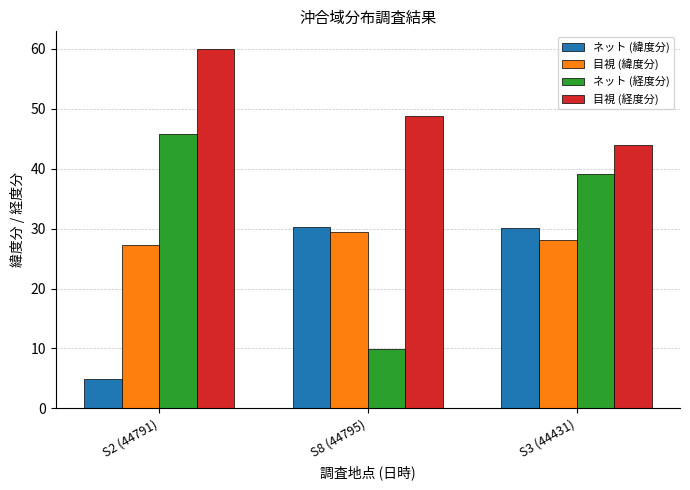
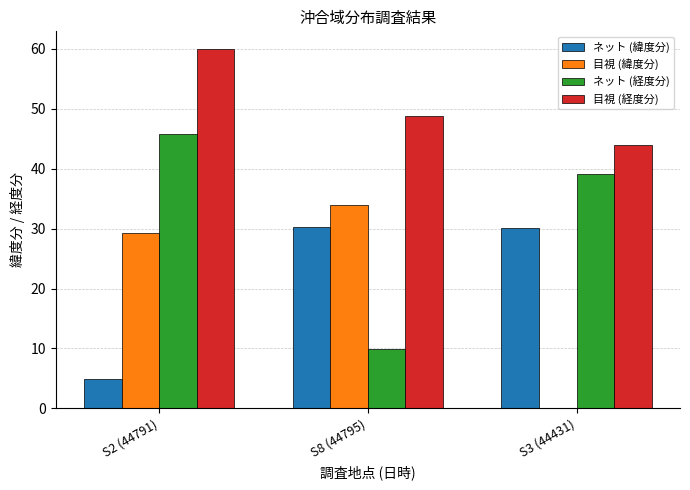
  {
    "ネット (緯度分)": {
      "S2 (44791)": 5,
      "S8 (44795)": 30,
      "S3 (44431)": 30
    },
    "目視 (緯度分)": {
-     "S2 (44791)": 27,
-     "S8 (44795)": 29,
-     "S3 (44431)": 28
+     "S2 (44791)": 29,
+     "S8 (44795)": 34,
+     "S3 (44431)": 0
    },
    "ネット (経度分)": {
      "S2 (44791)": 46,
      "S8 (44795)": 10,
      "S3 (44431)": 39
    },
    "目視 (経度分)": {
      "S2 (44791)": 60,
      "S8 (44795)": 49,
      "S3 (44431)": 44
    }
  }
